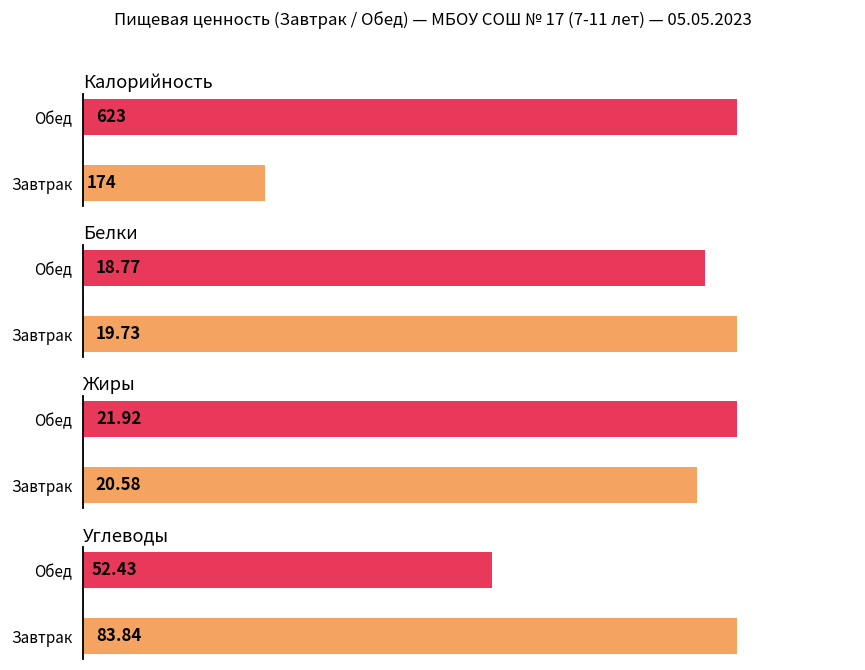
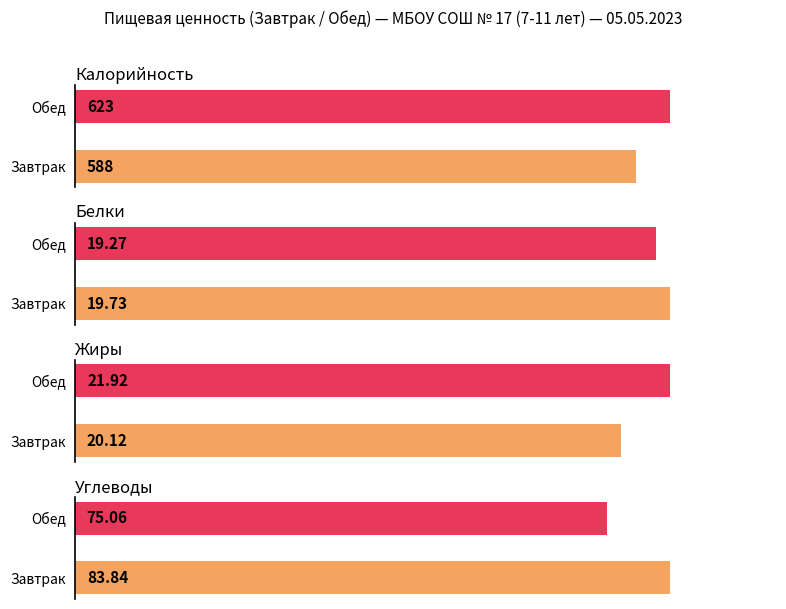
  {
    "Калорийность": {
      "Обед": 623,
-     "Завтрак": 174
+     "Завтрак": 588
    },
    "Белки": {
-     "Обед": 18.77,
+     "Обед": 19.27,
      "Завтрак": 19.73
    },
    "Жиры": {
      "Обед": 21.92,
-     "Завтрак": 20.58
+     "Завтрак": 20.12
    },
    "Углеводы": {
-     "Обед": 52.43,
+     "Обед": 75.06,
      "Завтрак": 83.84
    }
  }
